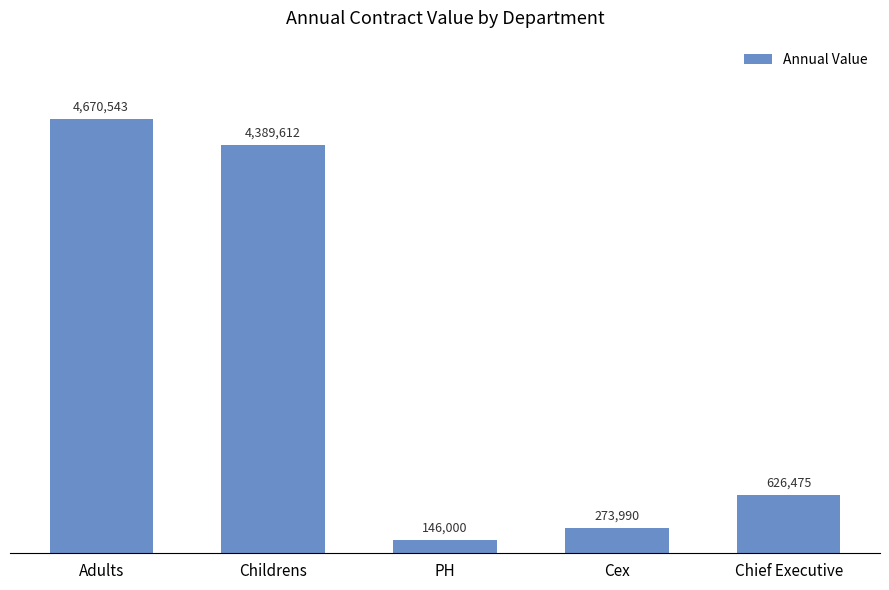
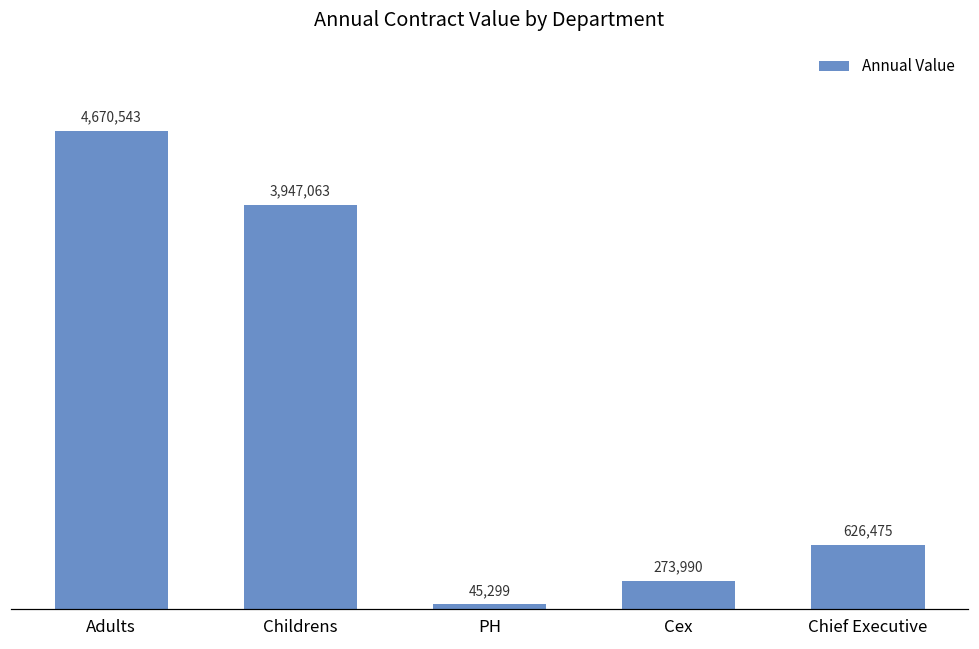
  {
    "Adults": "4,670,543",
-   "Childrens": "4,389,612",
-   "PH": "146,000",
+   "Childrens": "3,947,063",
+   "PH": "45,299",
    "Cex": "273,990",
    "Chief Executive": "626,475"
  }
